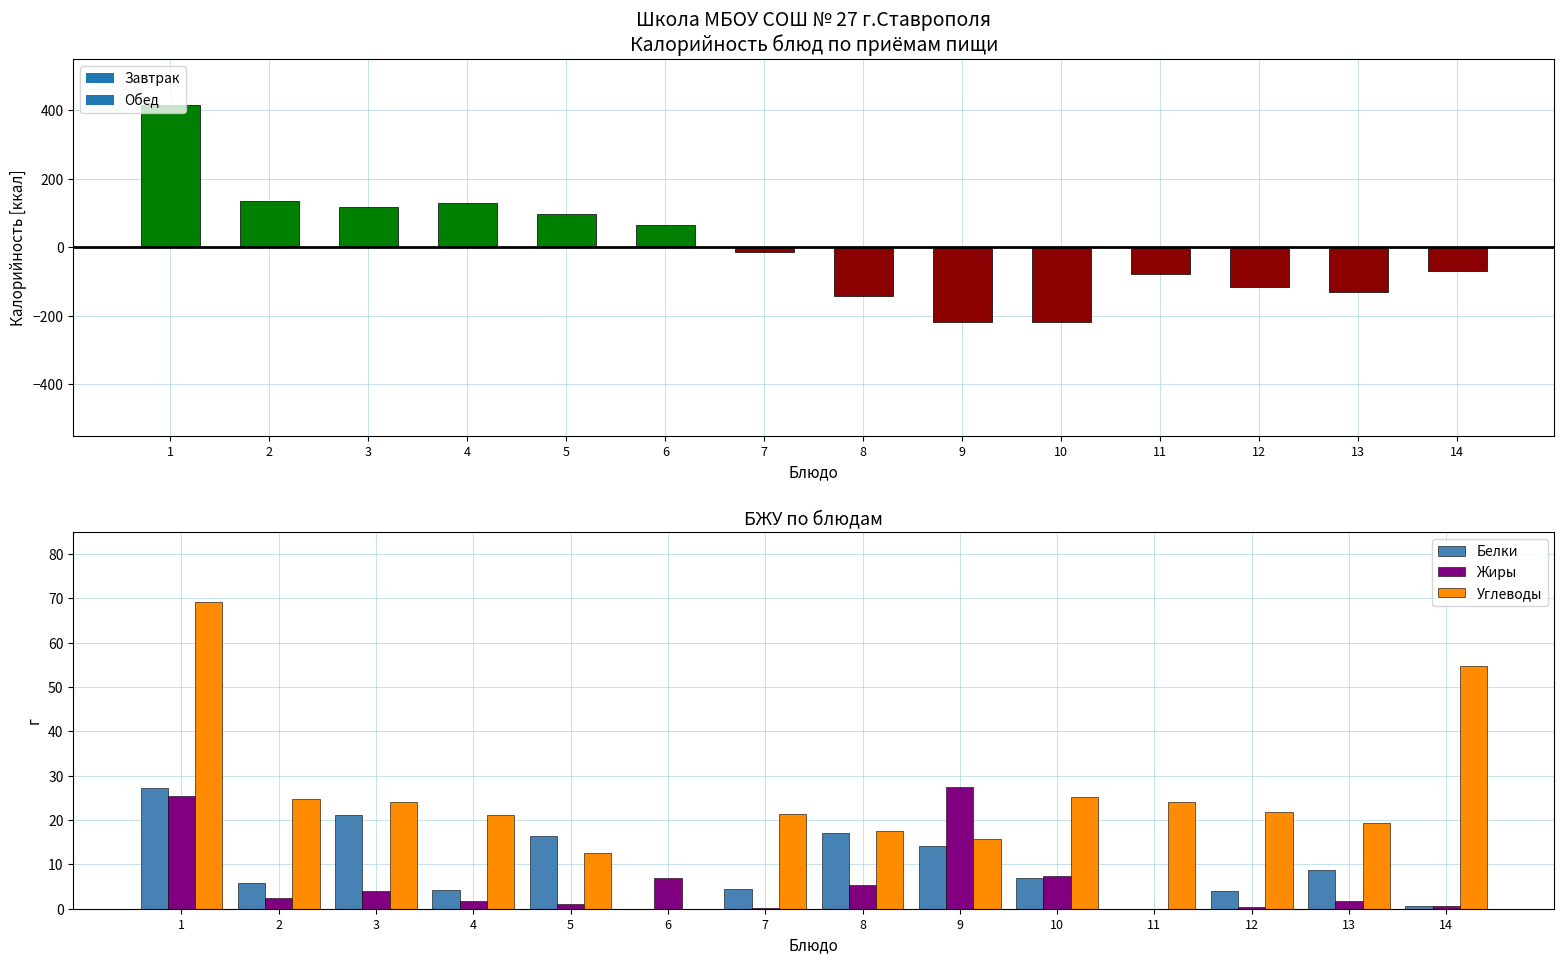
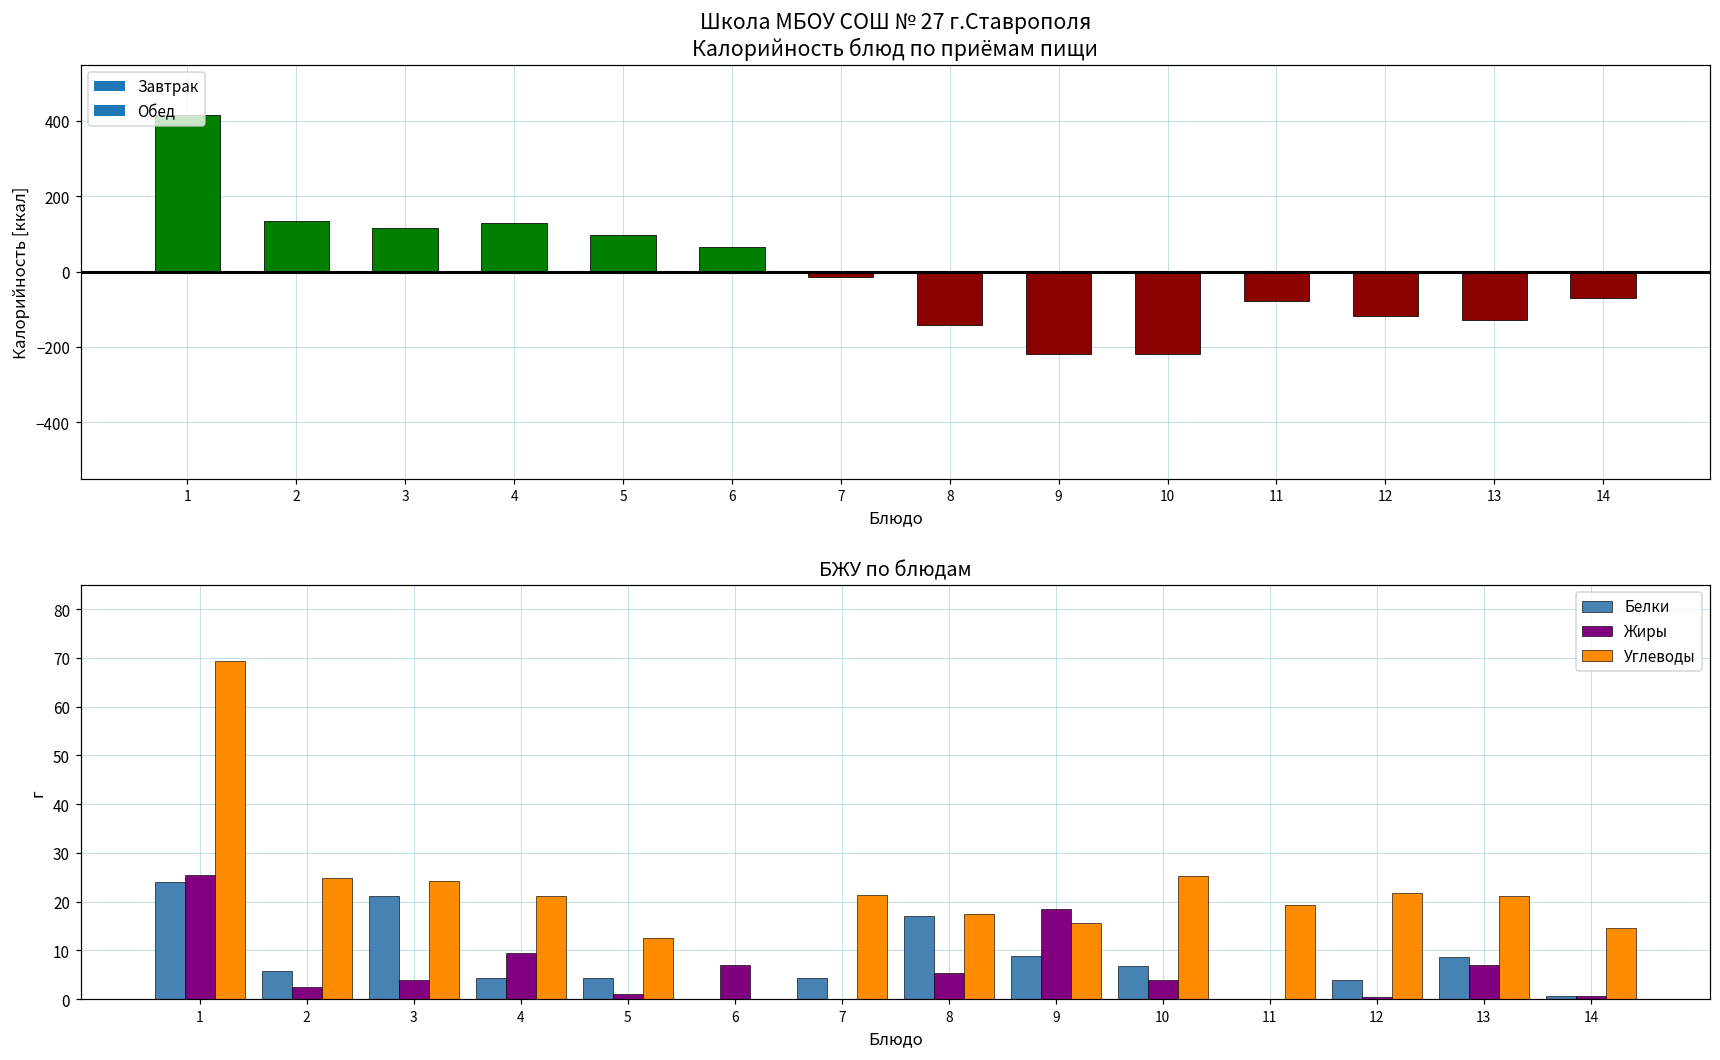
  {
    "Школа МБОУ СОШ № 27 г.Ставрополя Калорийность блюд по приёмам пищи": {
      "2": 130,
      "3": 120,
      "4": 130,
      "5": 100,
      "6": 70,
      "7": -10,
      "8": -140,
      "9": -220,
      "10": -220,
      "11": -80,
      "12": -120,
      "13": -130,
      "14": -70
    },
    "БЖУ по блюдам": {
      "Белки": {
-       "1": 27,
+       "1": 24,
        "2": 6,
        "3": 21,
        "4": 4,
-       "5": 16,
+       "5": 4,
        "6": 0,
        "7": 4,
        "8": 17,
-       "9": 14,
+       "9": 9,
        "10": 7,
        "11": 0,
        "12": 4,
        "13": 9,
        "14": 1
      },
      "Жиры": {
        "1": 25,
        "2": 3,
        "3": 4,
-       "4": 2,
+       "4": 9,
        "5": 1,
        "6": 7,
        "8": 5,
-       "9": 28,
-       "10": 7,
+       "9": 18,
+       "10": 4,
        "11": 0,
-       "13": 2,
+       "13": 7,
        "14": 1
      },
      "Углеводы": {
        "1": 69,
        "2": 25,
        "3": 24,
        "4": 21,
        "5": 13,
        "6": 0,
        "7": 21,
        "8": 18,
        "9": 16,
        "10": 25,
-       "11": 24,
+       "11": 19,
        "12": 22,
-       "13": 19,
-       "14": 55
+       "13": 21,
+       "14": 15
      }
    }
  }
